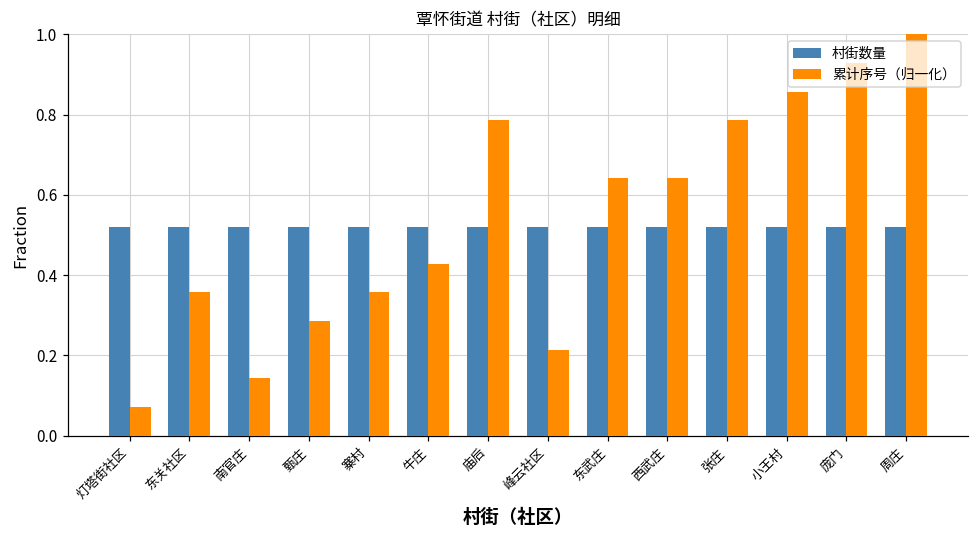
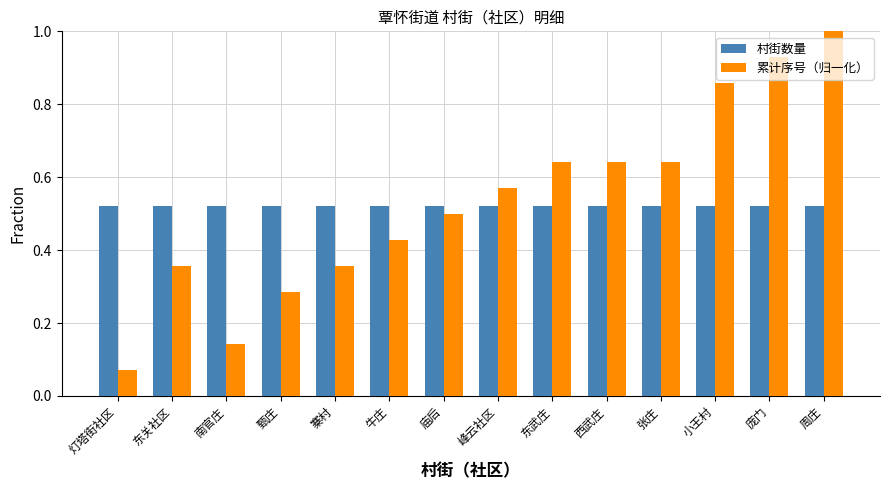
  {
    "村街数量": {
      "灯塔街社区": 0.52,
      "东关社区": 0.52,
      "南官庄": 0.52,
      "甄庄": 0.52,
      "寨村": 0.52,
      "牛庄": 0.52,
      "庙后": 0.52,
      "峰云社区": 0.52,
      "东武庄": 0.52,
      "西武庄": 0.52,
      "张庄": 0.52,
      "小王村": 0.52,
      "庞门": 0.52,
      "周庄": 0.52
    },
    "累计序号（归一化）": {
      "灯塔街社区": 0.07,
      "东关社区": 0.36,
      "南官庄": 0.14,
      "甄庄": 0.29,
      "寨村": 0.36,
      "牛庄": 0.43,
-     "庙后": 0.79,
-     "峰云社区": 0.21,
+     "庙后": 0.50,
+     "峰云社区": 0.57,
      "东武庄": 0.64,
      "西武庄": 0.64,
-     "张庄": 0.79,
+     "张庄": 0.64,
      "小王村": 0.86,
      "周庄": 1.00
    }
  }
